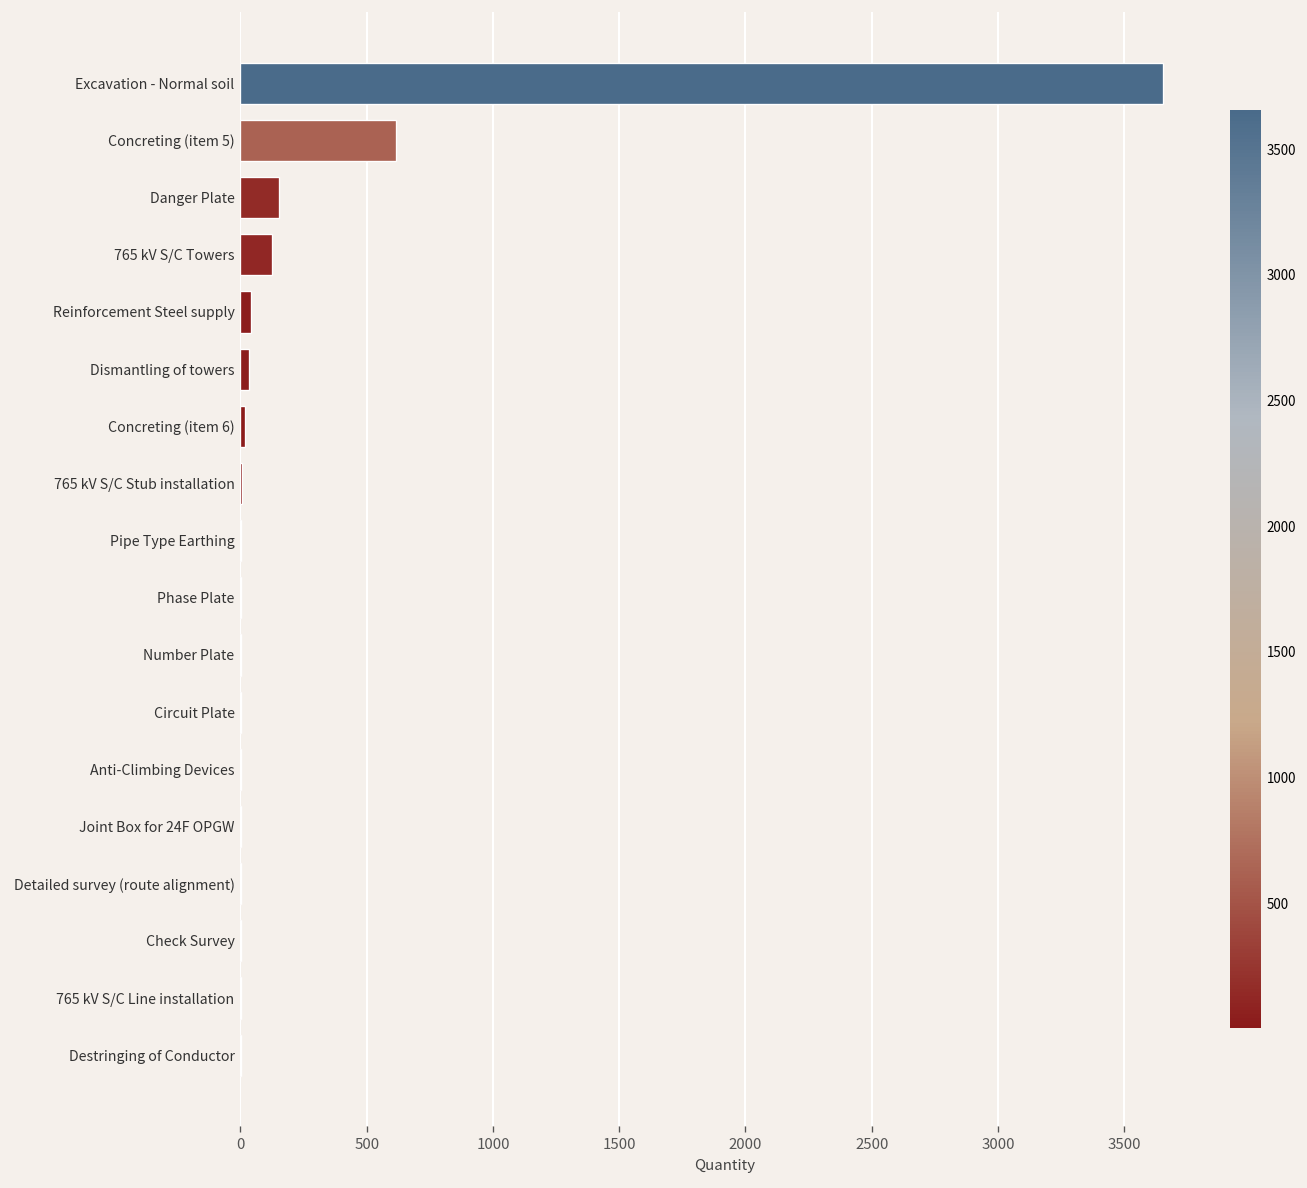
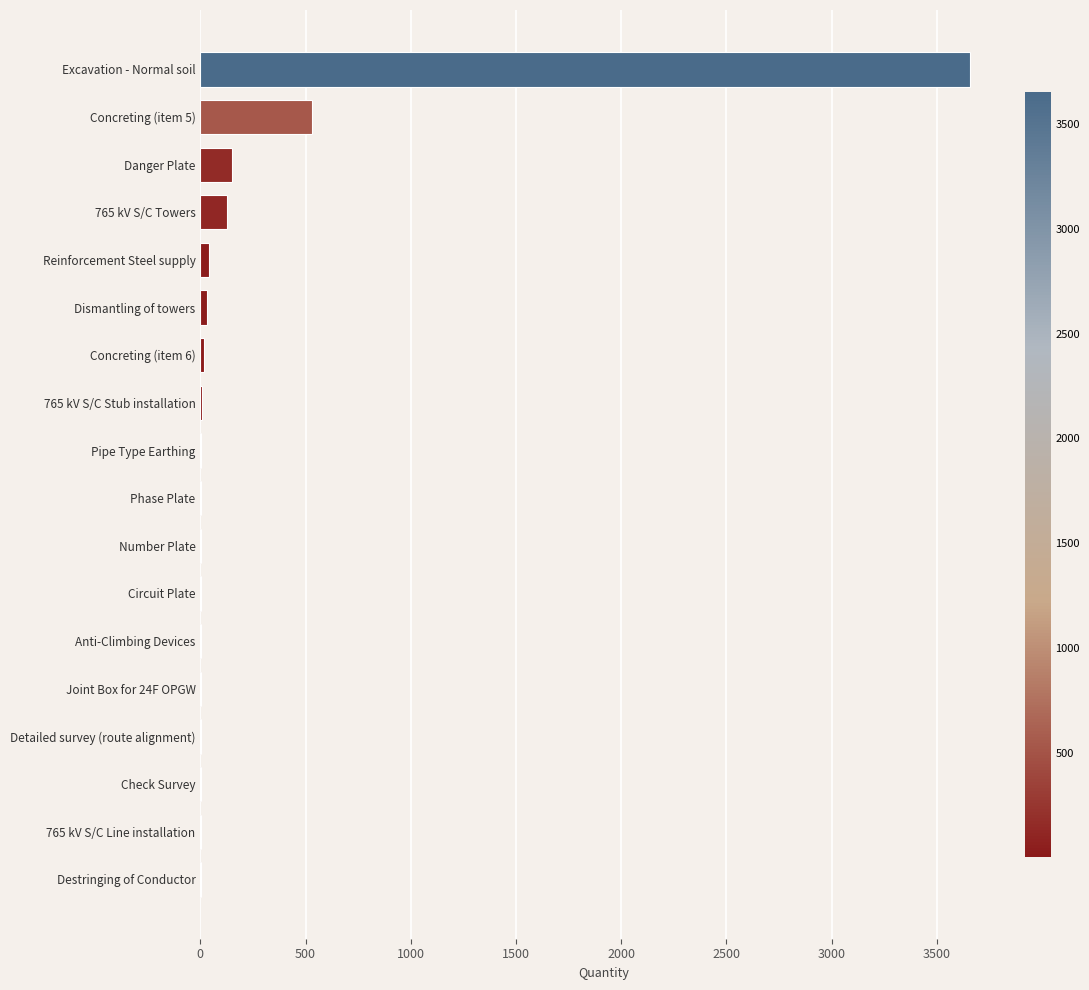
  {
    "Excavation - Normal soil": 3660,
-   "Concreting (item 5)": 620,
+   "Concreting (item 5)": 530,
    "Danger Plate": 150,
    "765 kV S/C Towers": 120,
    "Reinforcement Steel supply": 40,
    "Dismantling of towers": 30,
    "Concreting (item 6)": 20
  }
